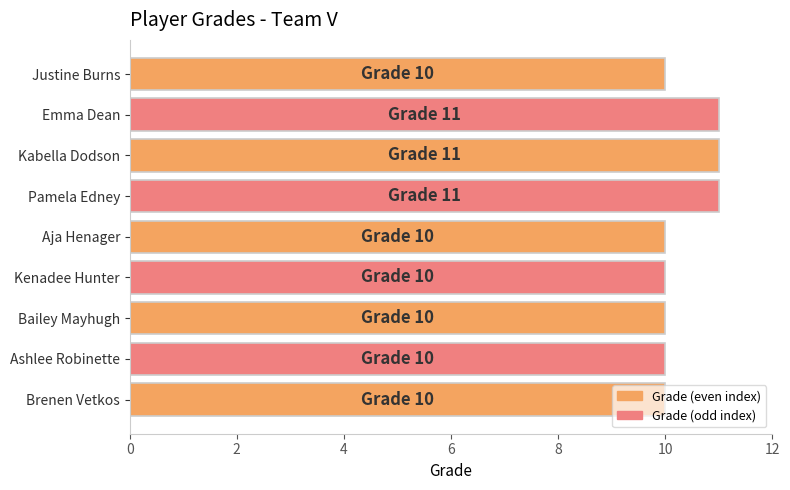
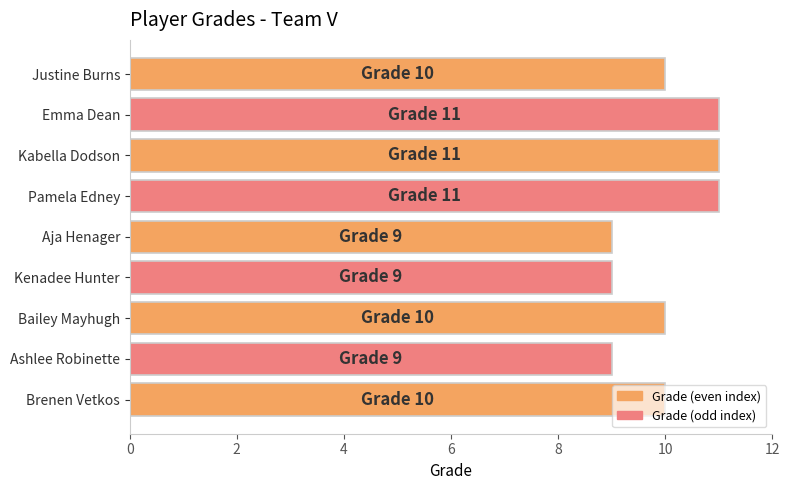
  {
    "Justine Burns": 10,
    "Emma Dean": 11,
    "Kabella Dodson": 11,
    "Pamela Edney": 11,
-   "Aja Henager": 10,
-   "Kenadee Hunter": 10,
+   "Aja Henager": 9,
+   "Kenadee Hunter": 9,
    "Bailey Mayhugh": 10,
-   "Ashlee Robinette": 10
+   "Ashlee Robinette": 9
  }
